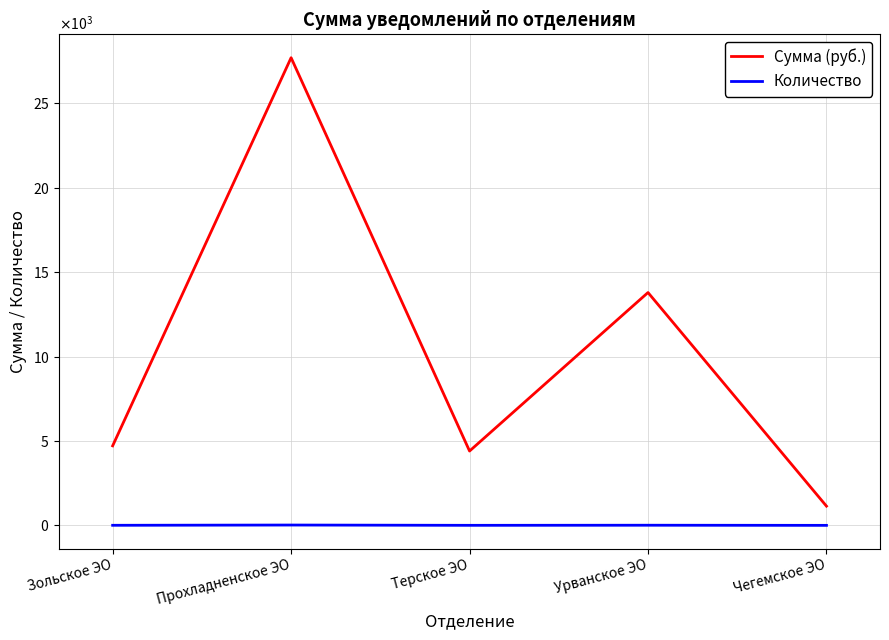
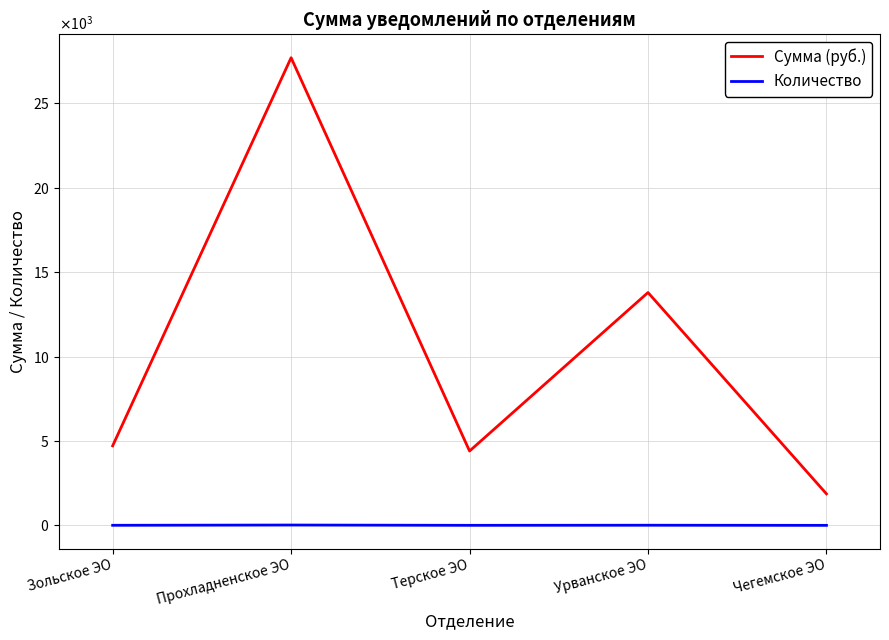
  {
    "Сумма (руб.)": {
      "Зольское ЭО": 4700,
      "Прохладненское ЭО": 27700,
      "Терское ЭО": 4400,
      "Урванское ЭО": 13800,
-     "Чегемское ЭО": 1100
+     "Чегемское ЭО": 1900
    },
    "Количество": {
      "Зольское ЭО": 0,
      "Прохладненское ЭО": 0,
      "Терское ЭО": 0,
      "Урванское ЭО": 0,
      "Чегемское ЭО": 0
    }
  }
